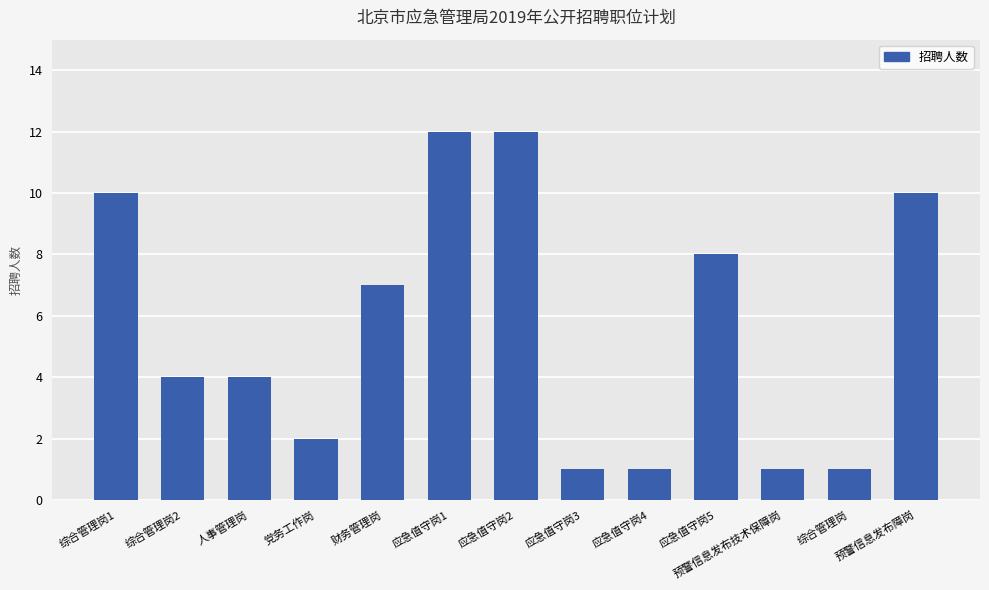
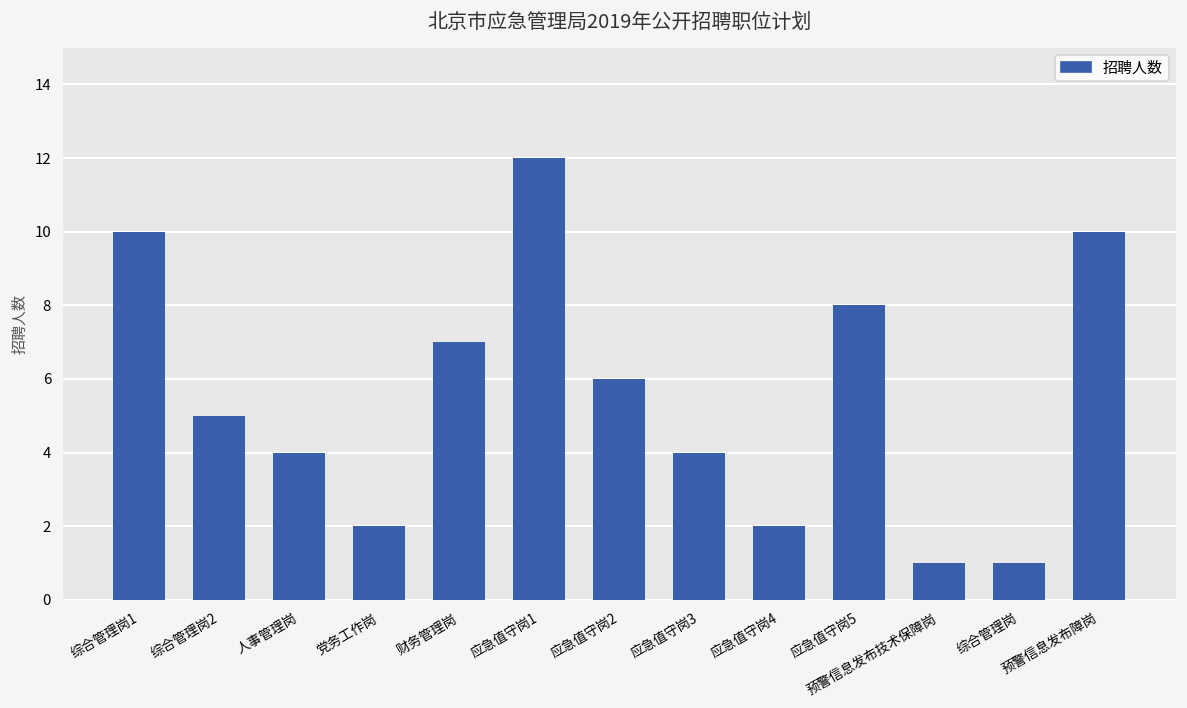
  {
    "综合管理岗1": 10,
-   "综合管理岗2": 4,
+   "综合管理岗2": 5,
    "人事管理岗": 4,
    "党务工作岗": 2,
    "财务管理岗": 7,
    "应急值守岗1": 12,
-   "应急值守岗2": 12,
-   "应急值守岗3": 1,
-   "应急值守岗4": 1,
+   "应急值守岗2": 6,
+   "应急值守岗3": 4,
+   "应急值守岗4": 2,
    "应急值守岗5": 8,
    "预警信息发布技术保障岗": 1,
    "综合管理岗": 1,
    "预警信息发布障岗": 10
  }
